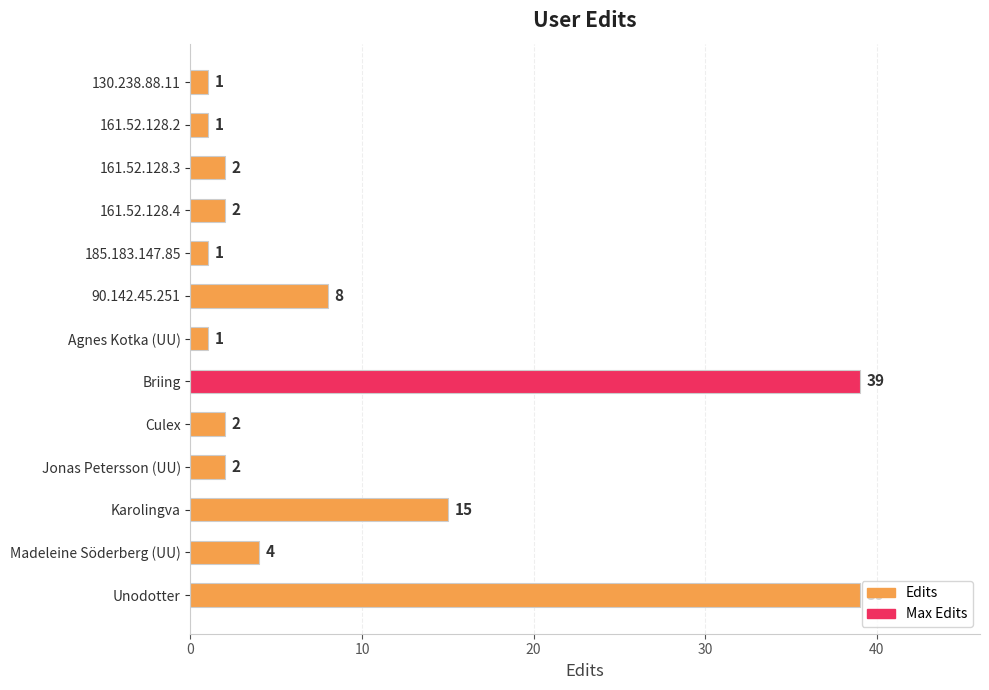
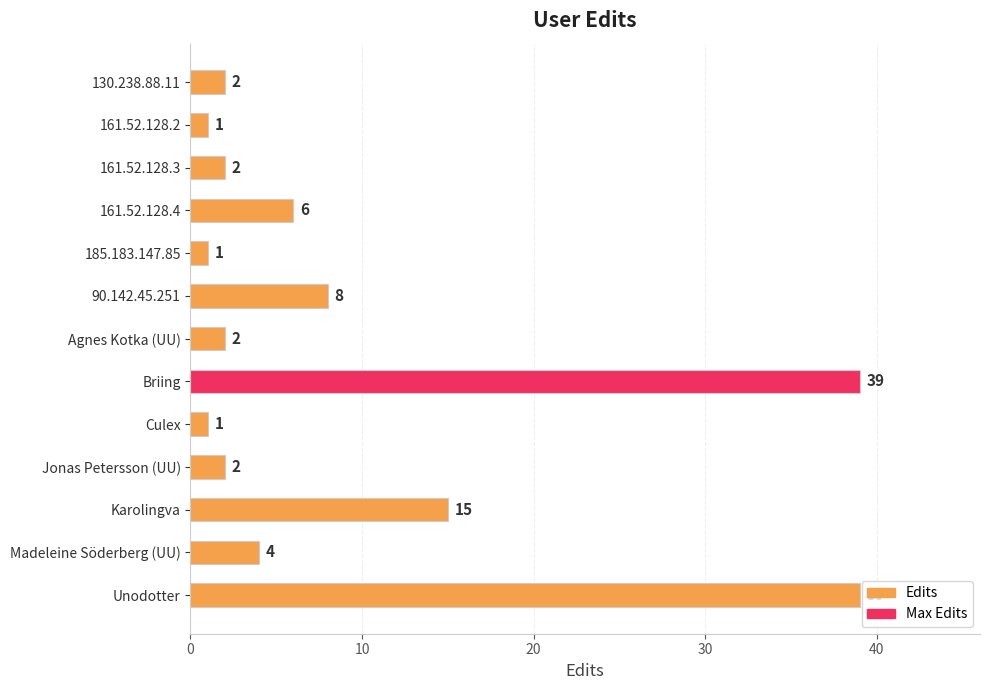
  {
-   "130.238.88.11": 1,
+   "130.238.88.11": 2,
    "161.52.128.2": 1,
    "161.52.128.3": 2,
-   "161.52.128.4": 2,
+   "161.52.128.4": 6,
    "185.183.147.85": 1,
    "90.142.45.251": 8,
-   "Agnes Kotka (UU)": 1,
+   "Agnes Kotka (UU)": 2,
    "Briing": 39,
-   "Culex": 2,
+   "Culex": 1,
    "Jonas Petersson (UU)": 2,
    "Karolingva": 15,
    "Madeleine Söderberg (UU)": 4
  }
